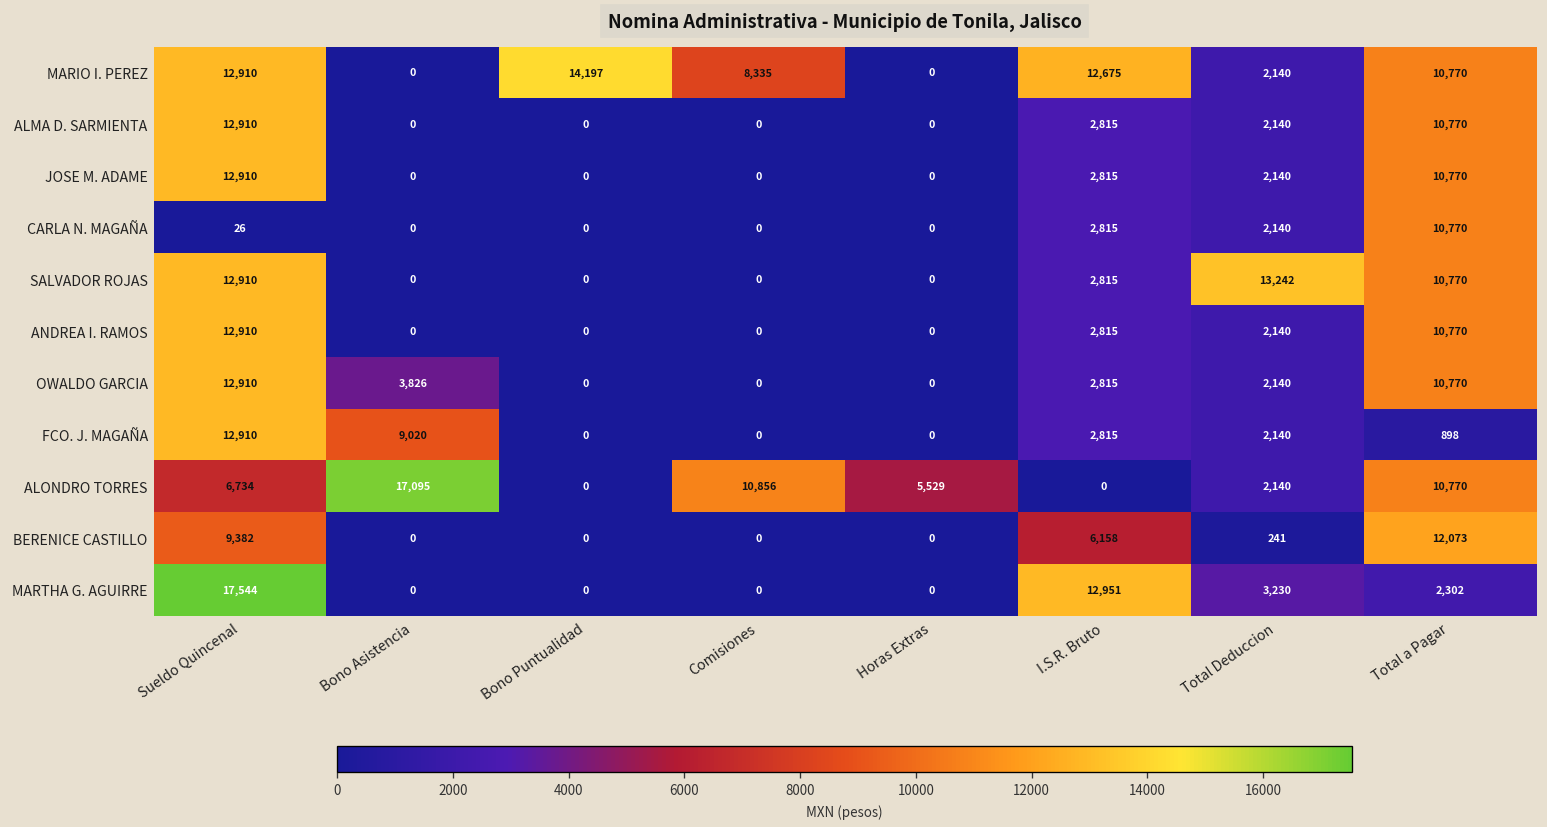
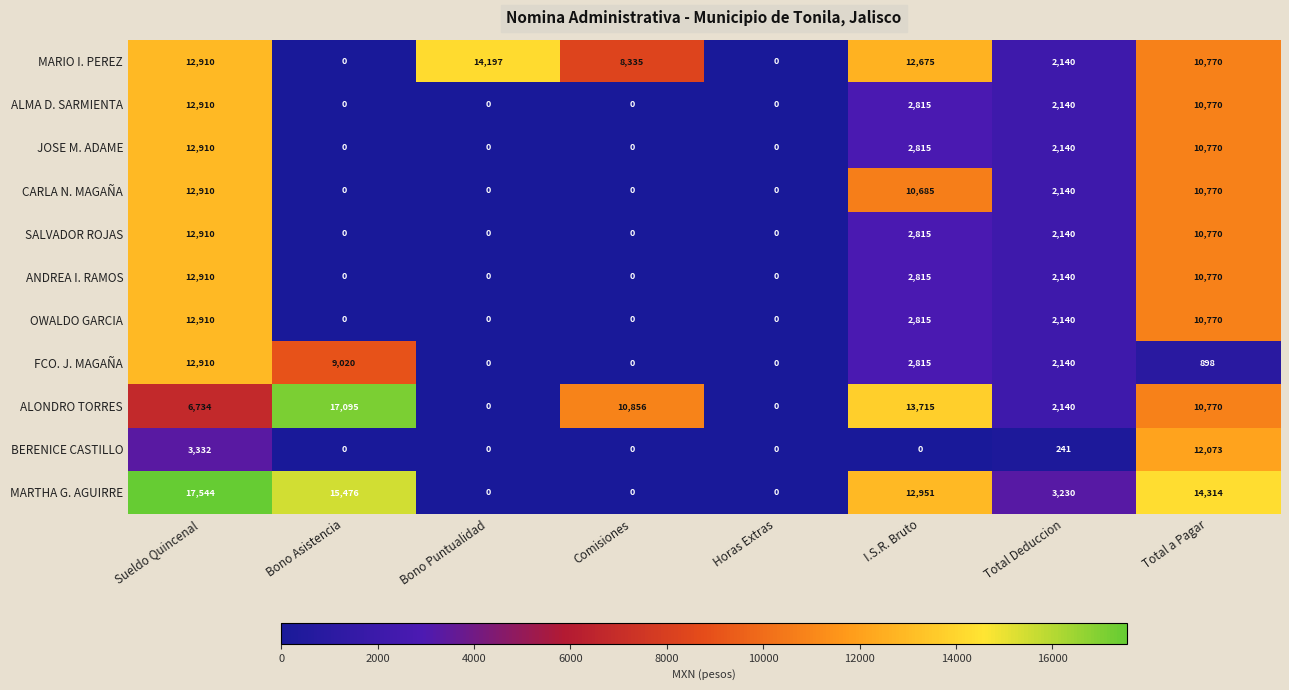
  {
    "MARIO I. PEREZ": {
      "Sueldo Quincenal": "12,910",
      "Bono Asistencia": "0",
      "Bono Puntualidad": "14,197",
      "Comisiones": "8,335",
      "Horas Extras": "0",
      "I.S.R. Bruto": "12,675",
      "Total Deduccion": "2,140",
      "Total a Pagar": "10,770"
    },
    "ALMA D. SARMIENTA": {
      "Sueldo Quincenal": "12,910",
      "Bono Asistencia": "0",
      "Bono Puntualidad": "0",
      "Comisiones": "0",
      "Horas Extras": "0",
      "I.S.R. Bruto": "2,815",
      "Total Deduccion": "2,140",
      "Total a Pagar": "10,770"
    },
    "JOSE M. ADAME": {
      "Sueldo Quincenal": "12,910",
      "Bono Asistencia": "0",
      "Bono Puntualidad": "0",
      "Comisiones": "0",
      "Horas Extras": "0",
      "I.S.R. Bruto": "2,815",
      "Total Deduccion": "2,140",
      "Total a Pagar": "10,770"
    },
    "CARLA N. MAGAÑA": {
-     "Sueldo Quincenal": "26",
+     "Sueldo Quincenal": "12,910",
      "Bono Asistencia": "0",
      "Bono Puntualidad": "0",
      "Comisiones": "0",
      "Horas Extras": "0",
-     "I.S.R. Bruto": "2,815",
+     "I.S.R. Bruto": "10,685",
      "Total Deduccion": "2,140",
      "Total a Pagar": "10,770"
    },
    "SALVADOR ROJAS": {
      "Sueldo Quincenal": "12,910",
      "Bono Asistencia": "0",
      "Bono Puntualidad": "0",
      "Comisiones": "0",
      "Horas Extras": "0",
      "I.S.R. Bruto": "2,815",
-     "Total Deduccion": "13,242",
+     "Total Deduccion": "2,140",
      "Total a Pagar": "10,770"
    },
    "ANDREA I. RAMOS": {
      "Sueldo Quincenal": "12,910",
      "Bono Asistencia": "0",
      "Bono Puntualidad": "0",
      "Comisiones": "0",
      "Horas Extras": "0",
      "I.S.R. Bruto": "2,815",
      "Total Deduccion": "2,140",
      "Total a Pagar": "10,770"
    },
    "OWALDO GARCIA": {
      "Sueldo Quincenal": "12,910",
-     "Bono Asistencia": "3,826",
+     "Bono Asistencia": "0",
      "Bono Puntualidad": "0",
      "Comisiones": "0",
      "Horas Extras": "0",
      "I.S.R. Bruto": "2,815",
      "Total Deduccion": "2,140",
      "Total a Pagar": "10,770"
    },
    "FCO. J. MAGAÑA": {
      "Sueldo Quincenal": "12,910",
      "Bono Asistencia": "9,020",
      "Bono Puntualidad": "0",
      "Comisiones": "0",
      "Horas Extras": "0",
      "I.S.R. Bruto": "2,815",
      "Total Deduccion": "2,140",
      "Total a Pagar": "898"
    },
    "ALONDRO TORRES": {
      "Sueldo Quincenal": "6,734",
      "Bono Asistencia": "17,095",
      "Bono Puntualidad": "0",
      "Comisiones": "10,856",
-     "Horas Extras": "5,529",
-     "I.S.R. Bruto": "0",
+     "Horas Extras": "0",
+     "I.S.R. Bruto": "13,715",
      "Total Deduccion": "2,140",
      "Total a Pagar": "10,770"
    },
    "BERENICE CASTILLO": {
-     "Sueldo Quincenal": "9,382",
+     "Sueldo Quincenal": "3,332",
      "Bono Asistencia": "0",
      "Bono Puntualidad": "0",
      "Comisiones": "0",
      "Horas Extras": "0",
-     "I.S.R. Bruto": "6,158",
+     "I.S.R. Bruto": "0",
      "Total Deduccion": "241",
      "Total a Pagar": "12,073"
    },
    "MARTHA G. AGUIRRE": {
      "Sueldo Quincenal": "17,544",
-     "Bono Asistencia": "0",
+     "Bono Asistencia": "15,476",
      "Bono Puntualidad": "0",
      "Comisiones": "0",
      "Horas Extras": "0",
      "I.S.R. Bruto": "12,951",
      "Total Deduccion": "3,230",
-     "Total a Pagar": "2,302"
+     "Total a Pagar": "14,314"
    }
  }
